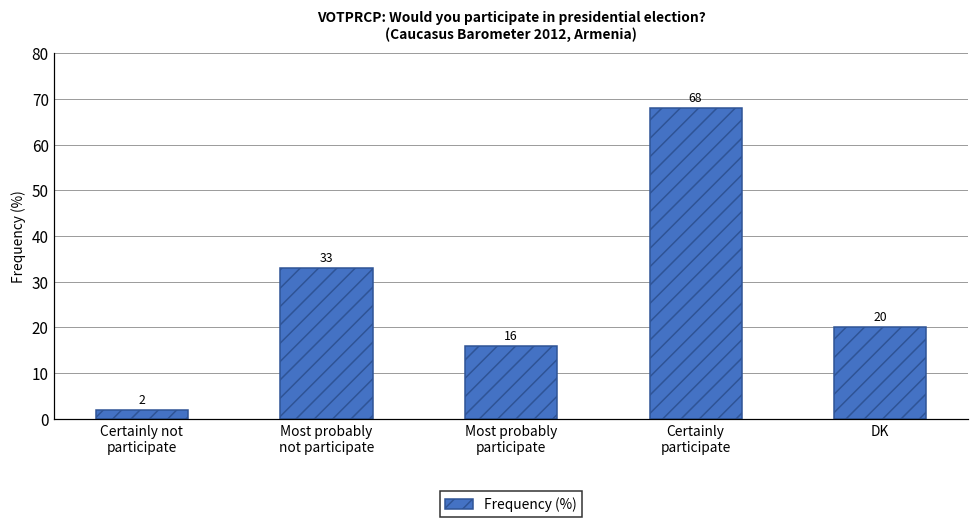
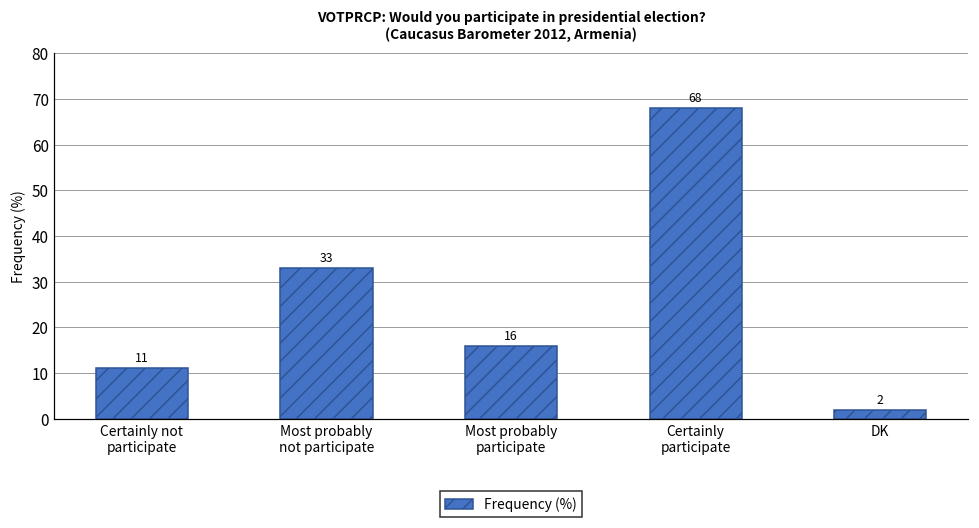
  {
-   "Certainly not participate": 2,
+   "Certainly not participate": 11,
    "Most probably not participate": 33,
    "Most probably participate": 16,
    "Certainly participate": 68,
-   "DK": 20
+   "DK": 2
  }
